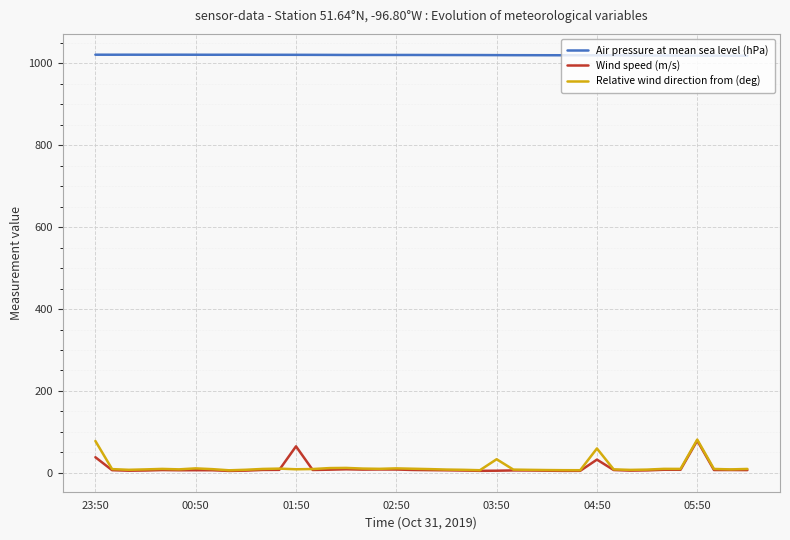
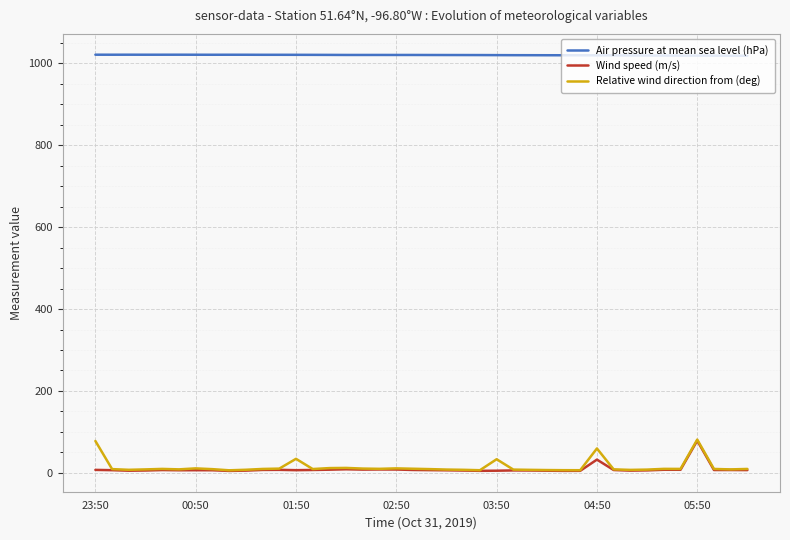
  {
    "Air pressure at mean sea level (hPa)": {
      "23:50": 1020,
      "00:50": 1020,
      "01:50": 1020,
      "02:50": 1020,
      "03:50": 1020
    },
    "Wind speed (m/s)": {
-     "23:50": 40,
-     "01:50": 60,
+     "23:50": 10,
+     "01:50": 10,
      "03:50": 10,
      "04:50": 30
    },
    "Relative wind direction from (deg)": {
      "23:50": 80,
-     "01:50": 10,
+     "01:50": 30,
      "03:50": 30,
      "04:50": 60
    }
  }
